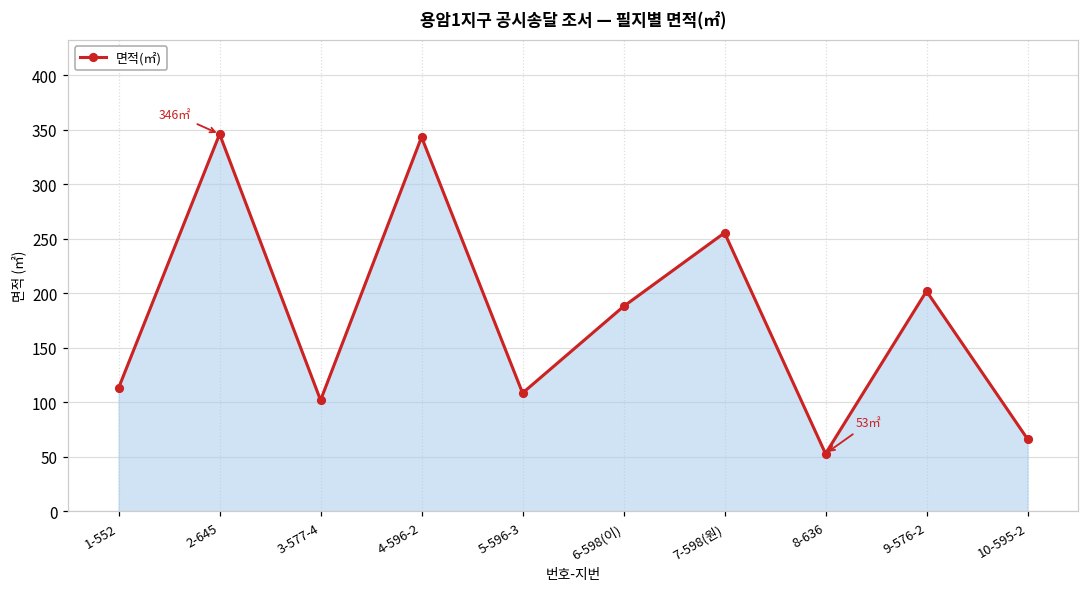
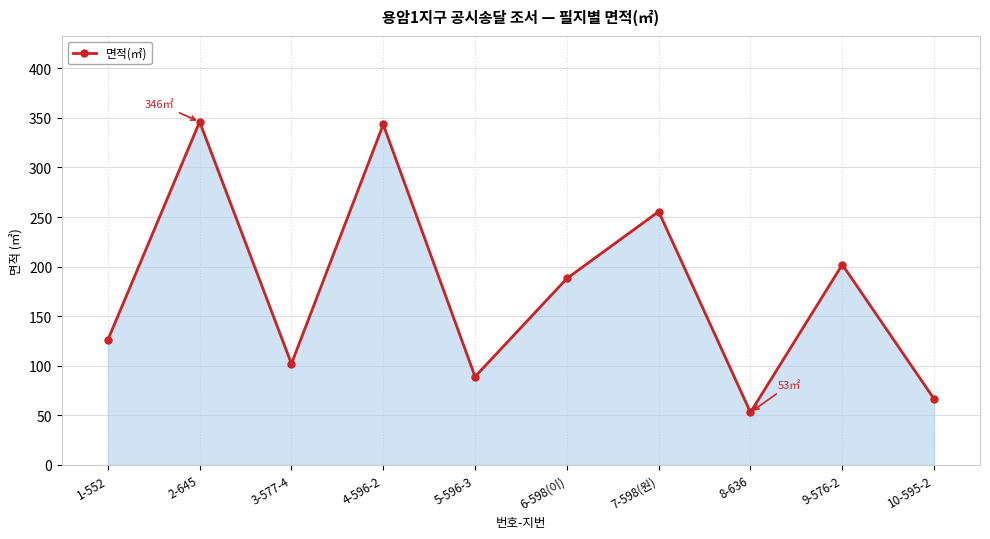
  {
-   "1-552": 110,
+   "1-552": 130,
    "3-577-4": 100,
    "4-596-2": 340,
-   "5-596-3": 110,
+   "5-596-3": 90,
    "6-598(이)": 190,
    "7-598(원)": 260,
    "9-576-2": 200,
    "10-595-2": 70
  }
